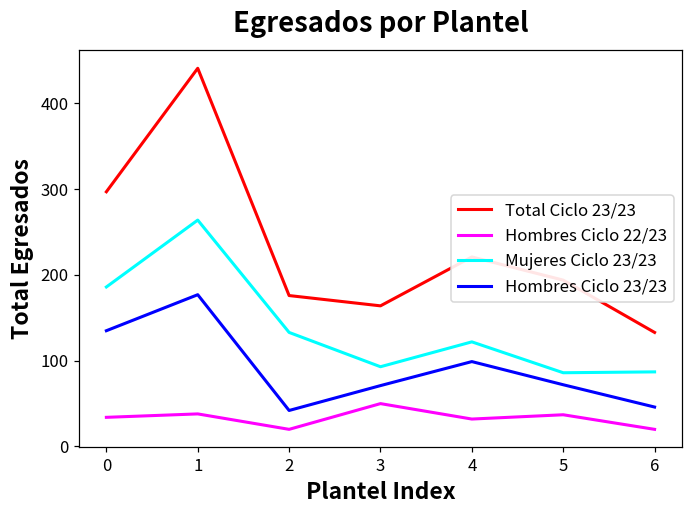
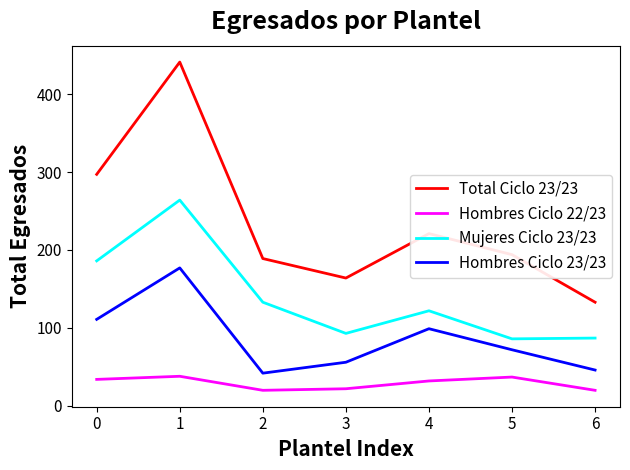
  {
    "Total Ciclo 23/23": {
      "0": 300,
      "1": 440,
-     "2": 180,
+     "2": 190,
      "3": 160,
      "6": 130
    },
    "Hombres Ciclo 22/23": {
      "0": 30,
      "1": 40,
      "2": 20,
-     "3": 50,
+     "3": 20,
      "4": 30,
      "5": 40,
      "6": 20
    },
    "Mujeres Ciclo 23/23": {
      "0": 190,
      "1": 260,
      "2": 130,
      "3": 90,
      "4": 120,
      "5": 90,
      "6": 90
    },
    "Hombres Ciclo 23/23": {
-     "0": 140,
+     "0": 110,
      "1": 180,
      "2": 40,
-     "3": 70,
+     "3": 60,
      "4": 100,
      "5": 70,
      "6": 50
    }
  }
